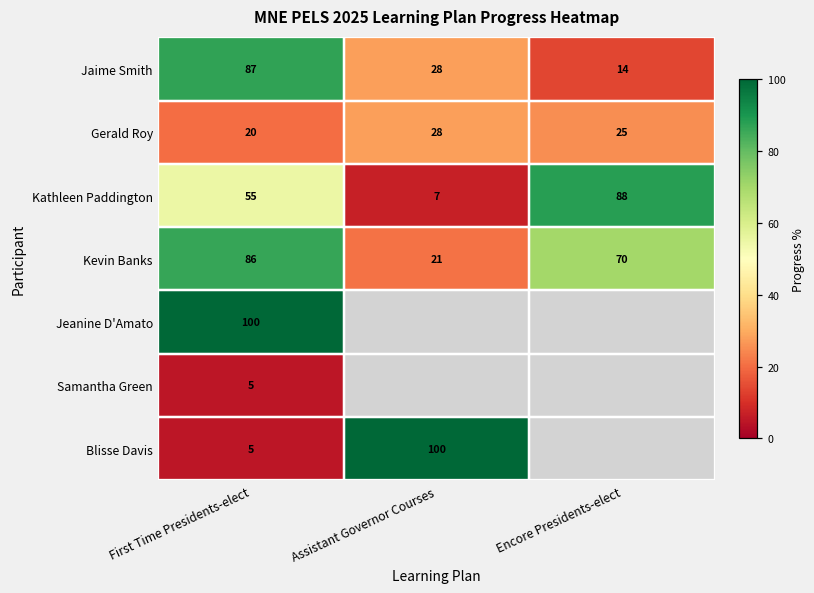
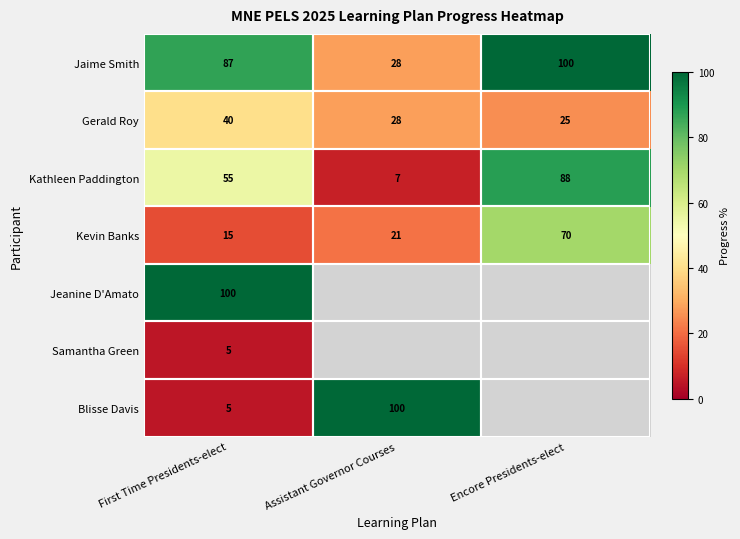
  {
    "Jaime Smith": {
      "First Time Presidents-elect": 87,
      "Assistant Governor Courses": 28,
-     "Encore Presidents-elect": 14
+     "Encore Presidents-elect": 100
    },
    "Gerald Roy": {
-     "First Time Presidents-elect": 20,
+     "First Time Presidents-elect": 40,
      "Assistant Governor Courses": 28,
      "Encore Presidents-elect": 25
    },
    "Kathleen Paddington": {
      "First Time Presidents-elect": 55,
      "Assistant Governor Courses": 7,
      "Encore Presidents-elect": 88
    },
    "Kevin Banks": {
-     "First Time Presidents-elect": 86,
+     "First Time Presidents-elect": 15,
      "Assistant Governor Courses": 21,
      "Encore Presidents-elect": 70
    },
    "Jeanine D'Amato": {
      "First Time Presidents-elect": 100
    },
    "Samantha Green": {
      "First Time Presidents-elect": 5
    },
    "Blisse Davis": {
      "First Time Presidents-elect": 5,
      "Assistant Governor Courses": 100
    }
  }
